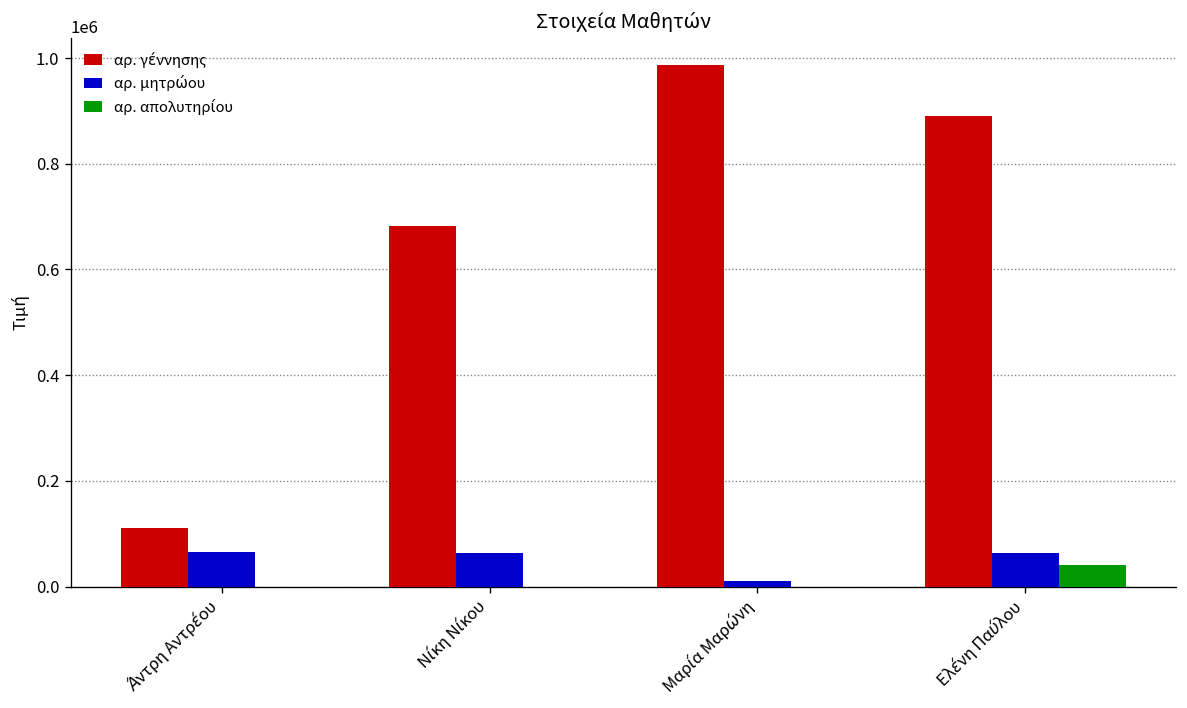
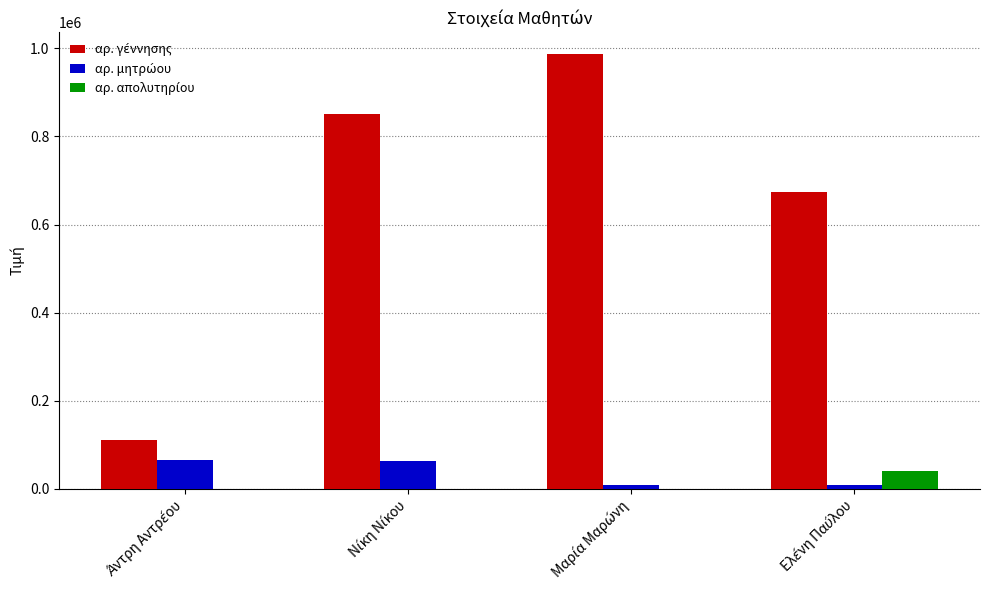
  {
    "αρ. γέννησης": {
      "Άντρη Αντρέου": 110000,
-     "Νίκη Νίκου": 680000,
+     "Νίκη Νίκου": 850000,
      "Μαρία Μαρώνη": 990000,
-     "Ελένη Παύλου": 890000
+     "Ελένη Παύλου": 670000
    },
    "αρ. μητρώου": {
      "Άντρη Αντρέου": 70000,
      "Νίκη Νίκου": 60000,
      "Μαρία Μαρώνη": 10000,
-     "Ελένη Παύλου": 60000
+     "Ελένη Παύλου": 10000
    },
    "αρ. απολυτηρίου": {
      "Ελένη Παύλου": 40000
    }
  }
